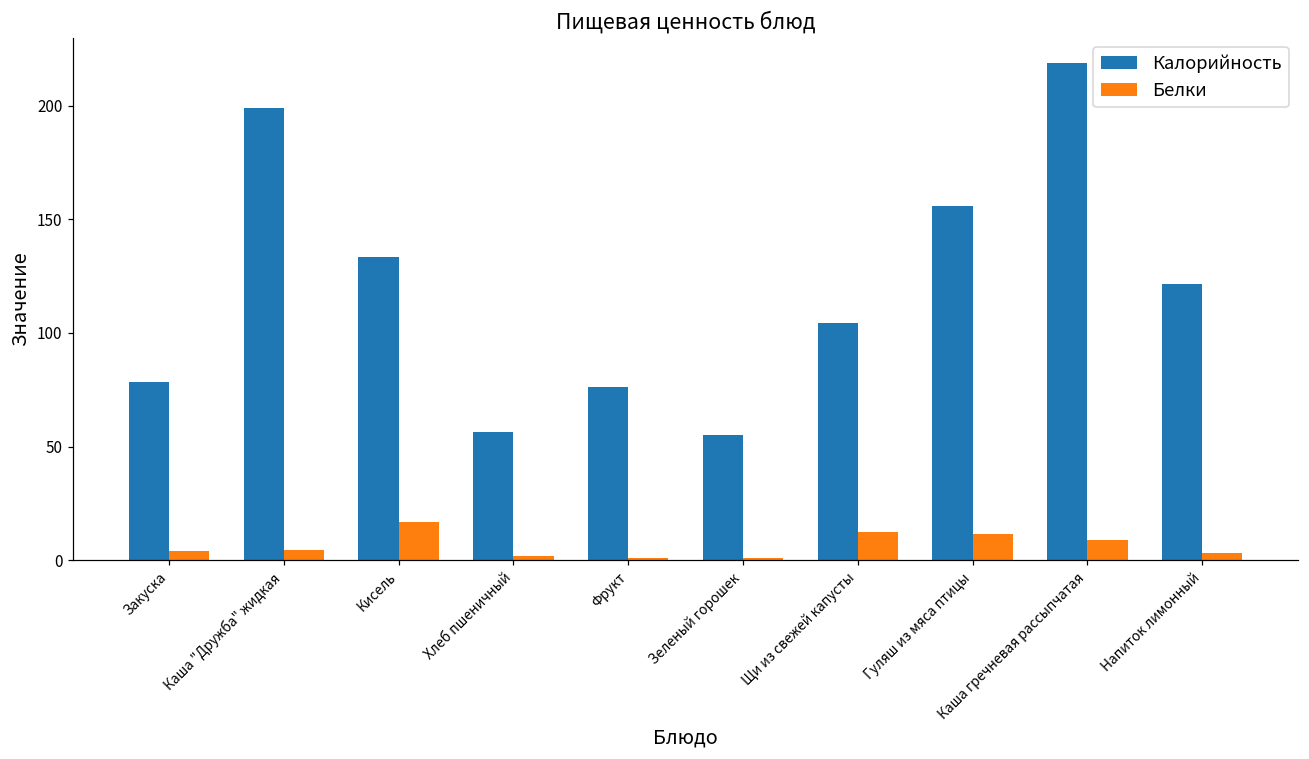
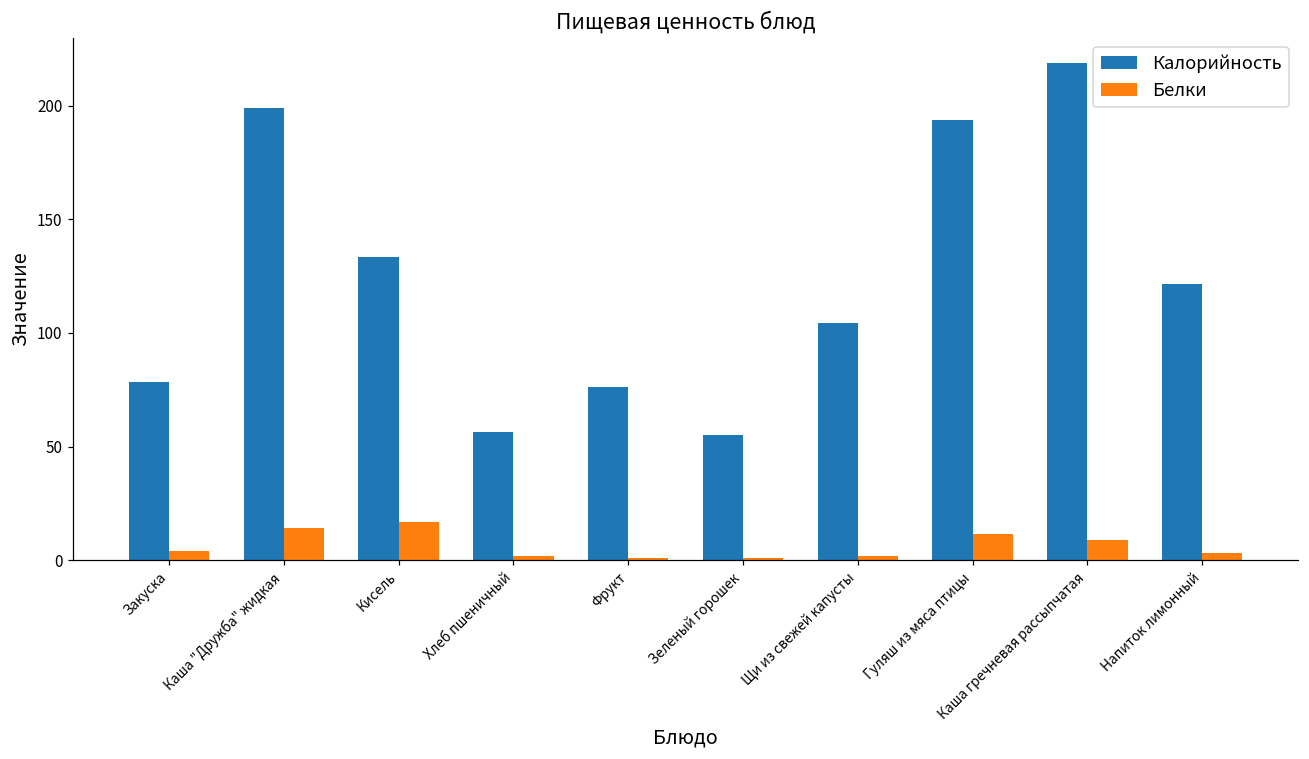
  {
    "Калорийность": {
      "Закуска": 78,
      "Каша \"Дружба\" жидкая": 199,
      "Кисель": 133,
      "Хлеб пшеничный": 56,
      "Фрукт": 76,
      "Зеленый горошек": 55,
      "Щи из свежей капусты": 104,
-     "Гуляш из мяса птицы": 156,
+     "Гуляш из мяса птицы": 194,
      "Каша гречневая рассыпчатая": 219,
      "Напиток лимонный": 122
    },
    "Белки": {
      "Закуска": 4,
-     "Каша \"Дружба\" жидкая": 4,
+     "Каша \"Дружба\" жидкая": 14,
      "Кисель": 17,
      "Хлеб пшеничный": 2,
-     "Щи из свежей капусты": 12,
+     "Щи из свежей капусты": 2,
      "Гуляш из мяса птицы": 12,
      "Каша гречневая рассыпчатая": 9,
      "Напиток лимонный": 3
    }
  }
